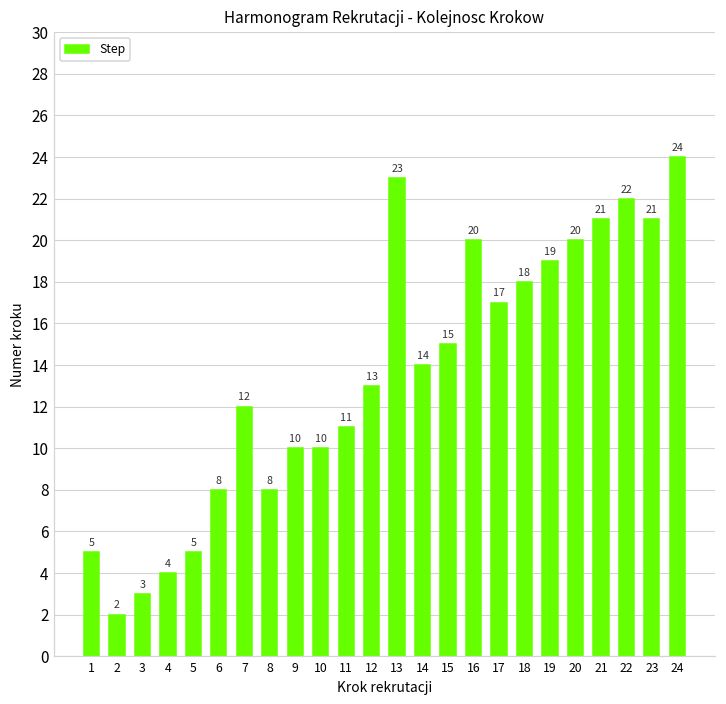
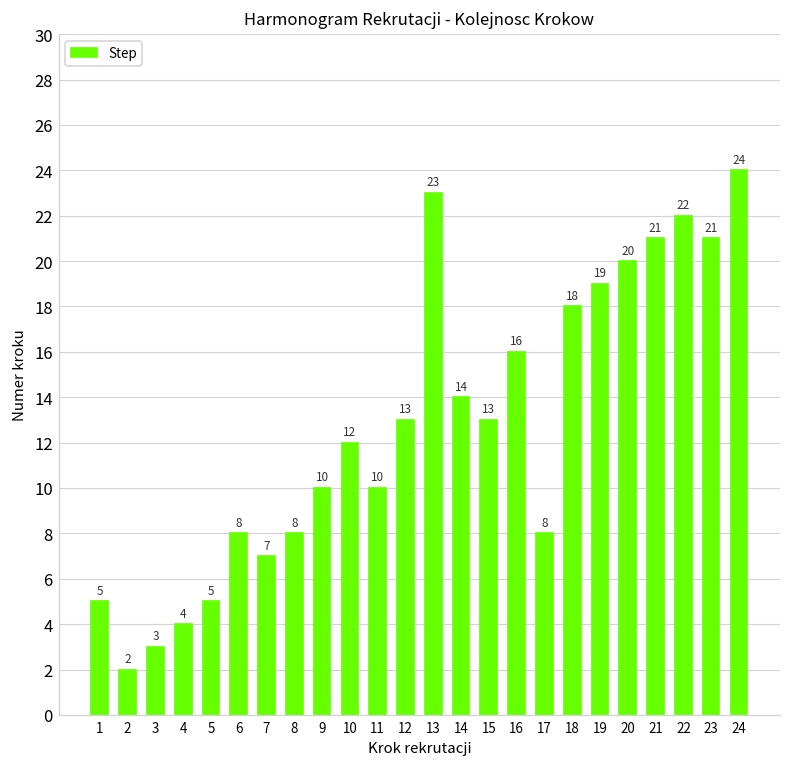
  {
    "1": 5,
    "2": 2,
    "3": 3,
    "4": 4,
    "5": 5,
    "6": 8,
-   "7": 12,
+   "7": 7,
    "8": 8,
    "9": 10,
-   "10": 10,
-   "11": 11,
+   "10": 12,
+   "11": 10,
    "12": 13,
    "13": 23,
    "14": 14,
-   "15": 15,
-   "16": 20,
-   "17": 17,
+   "15": 13,
+   "16": 16,
+   "17": 8,
    "18": 18,
    "19": 19,
    "20": 20,
    "21": 21,
    "22": 22,
    "23": 21,
    "24": 24
  }
